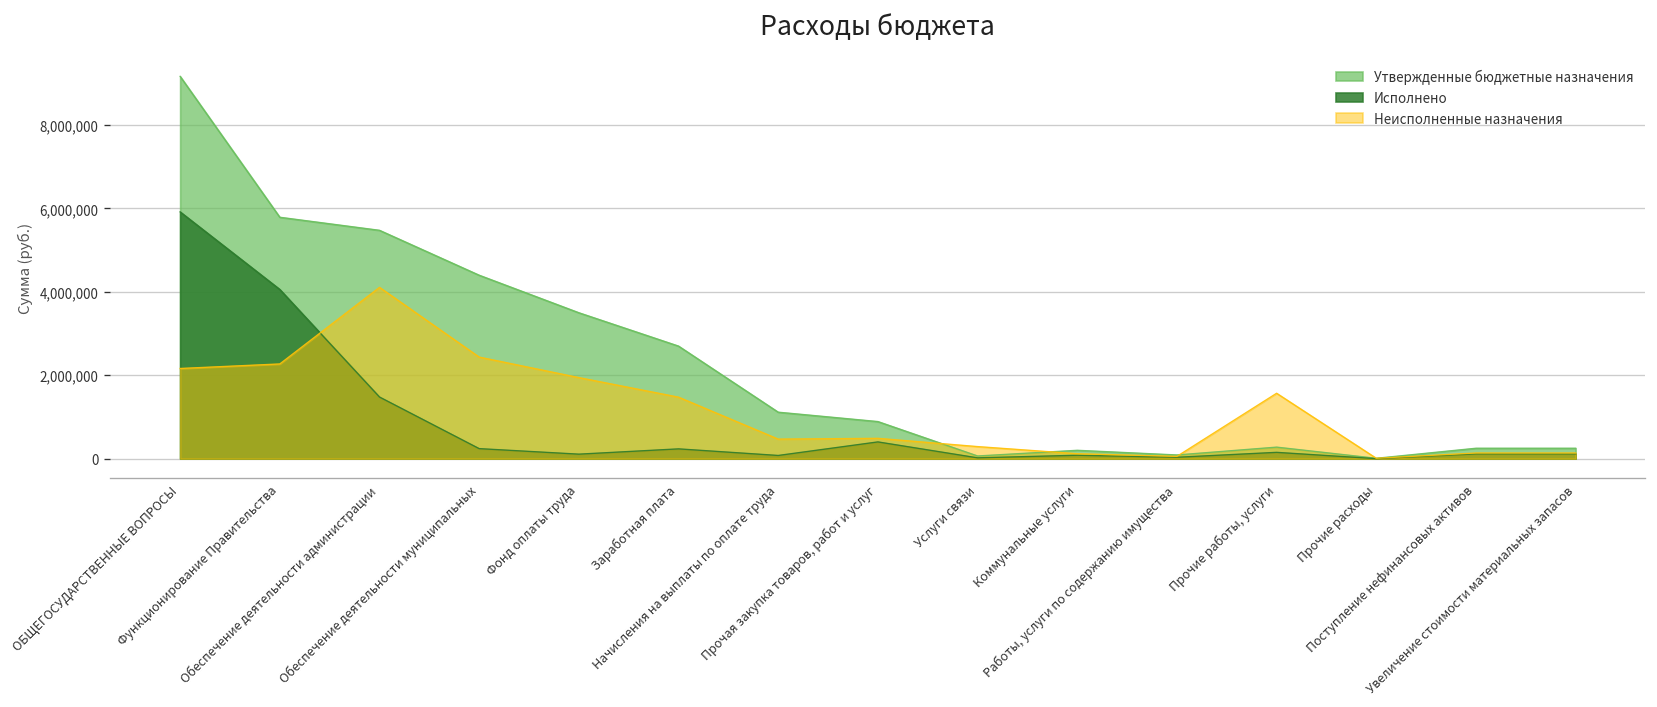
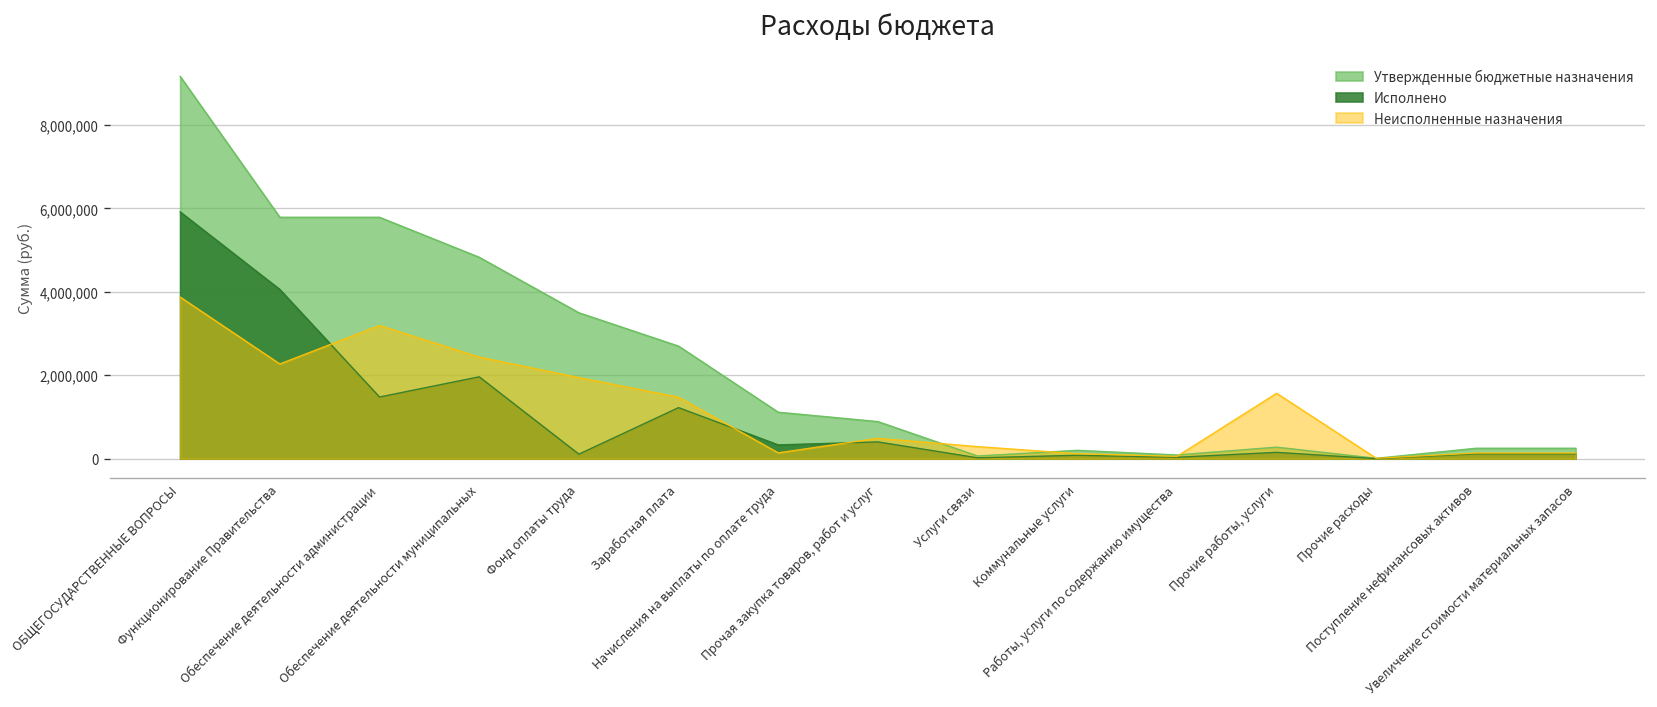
  {
    "Утвержденные бюджетные назначения": {
      "ОБЩЕГОСУДАРСТВЕННЫЕ ВОПРОСЫ": "9,200,000",
      "Функционирование Правительства": "5,800,000",
-     "Обеспечение деятельности администрации": "5,500,000",
-     "Обеспечение деятельности муниципальных": "4,400,000",
+     "Обеспечение деятельности администрации": "5,800,000",
+     "Обеспечение деятельности муниципальных": "4,800,000",
      "Фонд оплаты труда": "3,500,000",
      "Заработная плата": "2,700,000",
      "Начисления на выплаты по оплате труда": "1,100,000",
      "Прочая закупка товаров, работ и услуг": "900,000",
      "Коммунальные услуги": "200,000",
      "Прочие работы, услуги": "300,000",
      "Поступление нефинансовых активов": "300,000",
      "Увеличение стоимости материальных запасов": "300,000"
    },
    "Исполнено": {
      "ОБЩЕГОСУДАРСТВЕННЫЕ ВОПРОСЫ": "5,900,000",
      "Функционирование Правительства": "4,100,000",
      "Обеспечение деятельности администрации": "1,500,000",
-     "Обеспечение деятельности муниципальных": "200,000",
+     "Обеспечение деятельности муниципальных": "2,000,000",
      "Фонд оплаты труда": "100,000",
-     "Заработная плата": "200,000",
-     "Начисления на выплаты по оплате труда": "100,000",
+     "Заработная плата": "1,200,000",
+     "Начисления на выплаты по оплате труда": "300,000",
      "Прочая закупка товаров, работ и услуг": "400,000",
      "Прочие работы, услуги": "200,000"
    },
    "Неисполненные назначения": {
-     "ОБЩЕГОСУДАРСТВЕННЫЕ ВОПРОСЫ": "2,200,000",
+     "ОБЩЕГОСУДАРСТВЕННЫЕ ВОПРОСЫ": "3,900,000",
      "Функционирование Правительства": "2,300,000",
-     "Обеспечение деятельности администрации": "4,100,000",
+     "Обеспечение деятельности администрации": "3,200,000",
      "Обеспечение деятельности муниципальных": "2,400,000",
      "Фонд оплаты труда": "1,900,000",
      "Заработная плата": "1,500,000",
-     "Начисления на выплаты по оплате труда": "500,000",
+     "Начисления на выплаты по оплате труда": "100,000",
      "Прочая закупка товаров, работ и услуг": "500,000",
      "Услуги связи": "300,000",
      "Прочие работы, услуги": "1,600,000"
    }
  }
